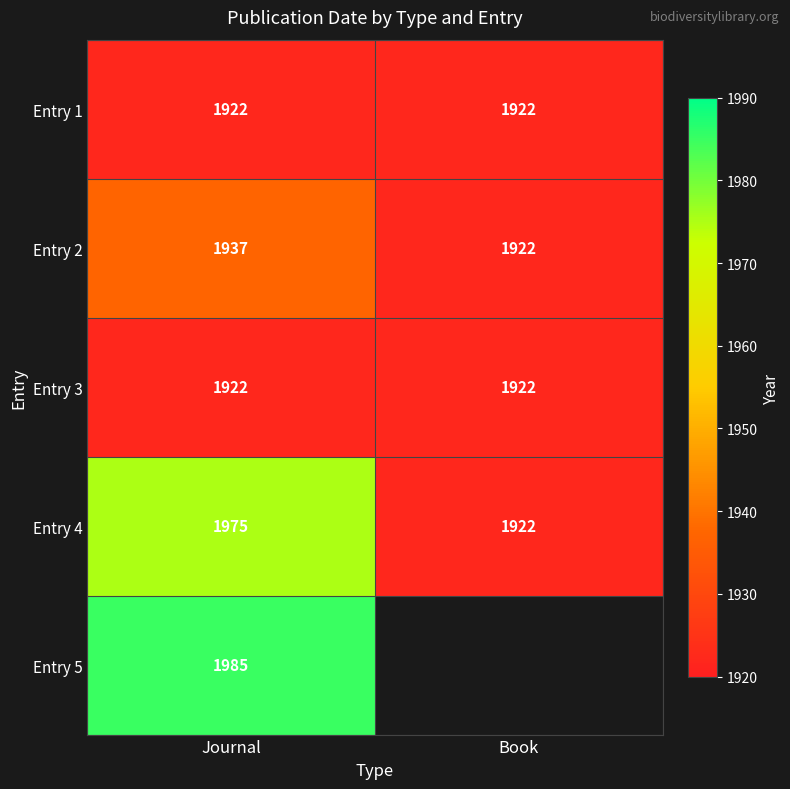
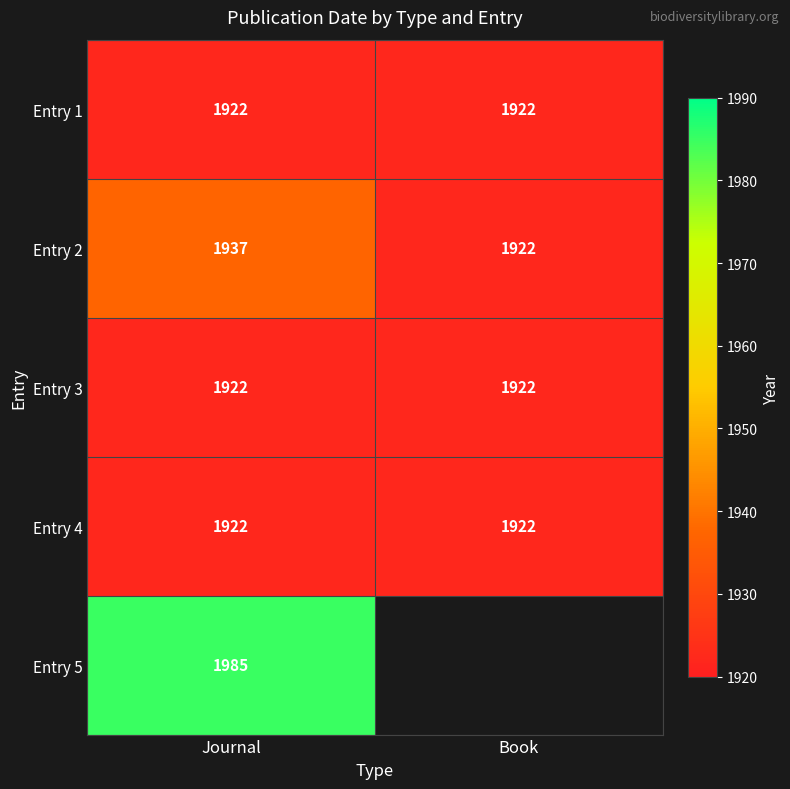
  {
    "Entry 1": {
      "Journal": 1922,
      "Book": 1922
    },
    "Entry 2": {
      "Journal": 1937,
      "Book": 1922
    },
    "Entry 3": {
      "Journal": 1922,
      "Book": 1922
    },
    "Entry 4": {
-     "Journal": 1975,
+     "Journal": 1922,
      "Book": 1922
    },
    "Entry 5": {
      "Journal": 1985
    }
  }
